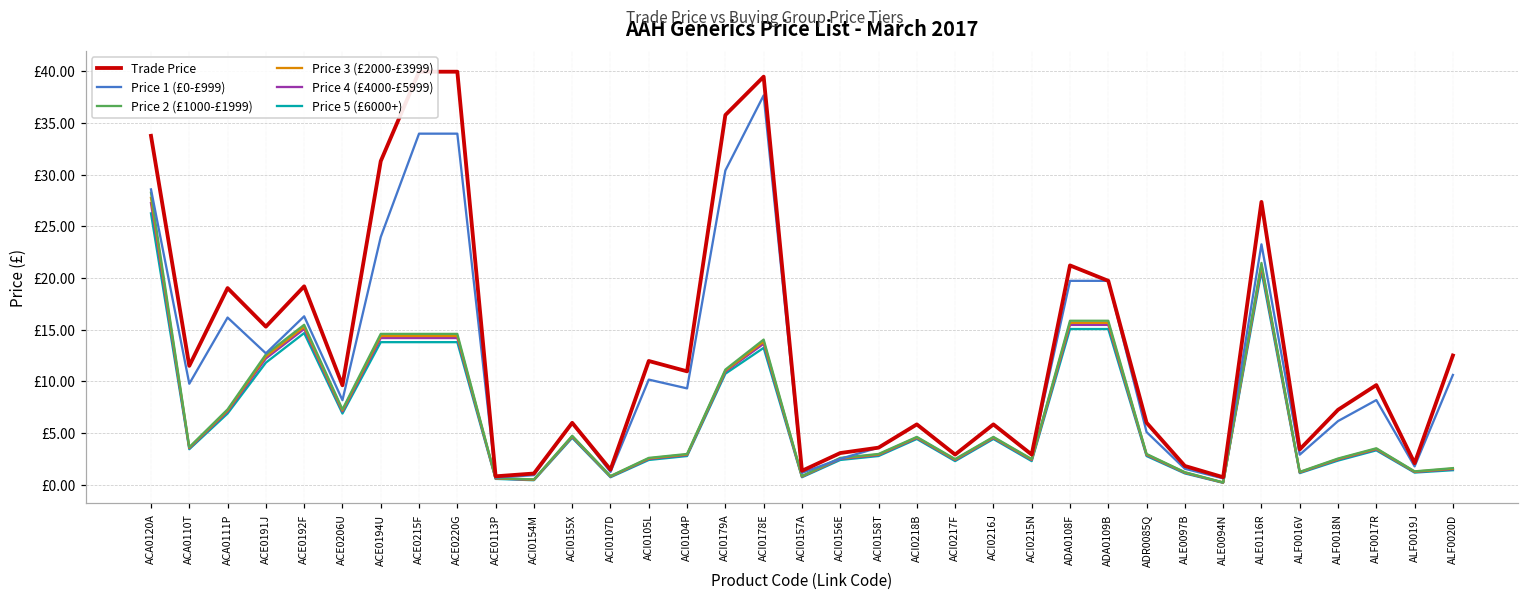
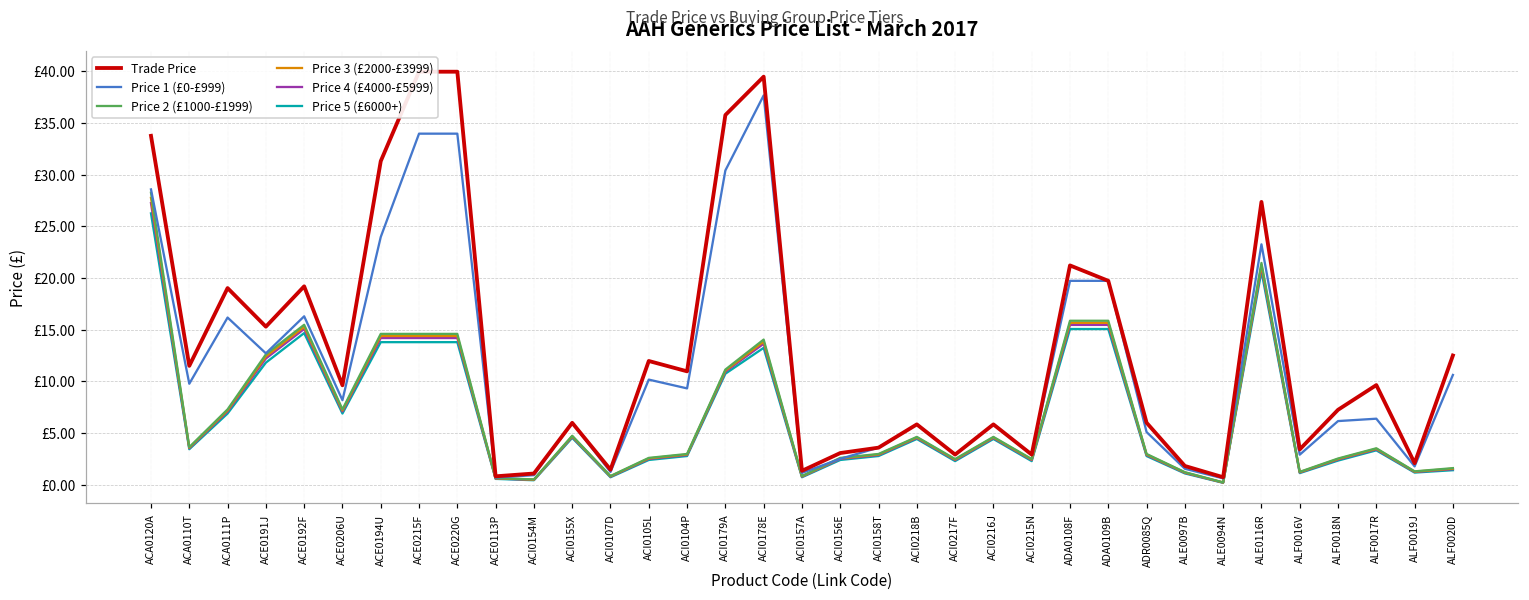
  {
    "Trade Price": {
      "ACA0120A": "£34",
      "ACA0110T": "£12",
      "ACA0111P": "£19",
      "ACE0191J": "£15",
      "ACE0192F": "£19",
      "ACE0206U": "£10",
      "ACE0194U": "£31",
      "ACE0220G": "£40",
      "ACI0105L": "£12",
      "ACI0104P": "£11",
      "ACI0179A": "£36",
      "ACI0178E": "£39",
      "ACI0156E": "£3",
      "ADA0108F": "£21",
      "ADR0085Q": "£6",
      "ALE0116R": "£27",
      "ALF0016V": "£3",
      "ALF0018N": "£7",
      "ALF0017R": "£10",
      "ALF0019J": "£2",
      "ALF0020D": "£13"
    },
    "Price 1 (£0-£999)": {
      "ACA0120A": "£29",
      "ACA0110T": "£10",
      "ACA0111P": "£16",
      "ACE0192F": "£16",
      "ACE0206U": "£8",
      "ACE0194U": "£24",
      "ACE0215F": "£34",
      "ACE0220G": "£34",
      "ACI0105L": "£10",
      "ACI0104P": "£9",
      "ACI0179A": "£30",
      "ACI0178E": "£38",
      "ADA0108F": "£20",
      "ADR0085Q": "£5",
      "ALE0116R": "£23",
      "ALF0016V": "£3",
      "ALF0018N": "£6",
-     "ALF0017R": "£8",
+     "ALF0017R": "£6",
      "ALF0019J": "£2",
      "ALF0020D": "£11"
    },
    "Price 2 (£1000-£1999)": {
      "ACA0120A": "£28"
    },
    "Price 3 (£2000-£3999)": {
      "ACA0120A": "£28"
    },
    "Price 4 (£4000-£5999)": {
      "ACA0120A": "£27"
    },
    "Price 5 (£6000+)": {
      "ACA0120A": "£26",
      "ACE0191J": "£12",
      "ACE0192F": "£15",
      "ACE0194U": "£14",
      "ACE0215F": "£14",
      "ACE0220G": "£14",
      "ACI0178E": "£13",
      "ADA0108F": "£15",
      "ADA0109B": "£15",
      "ALE0116R": "£21"
    }
  }
